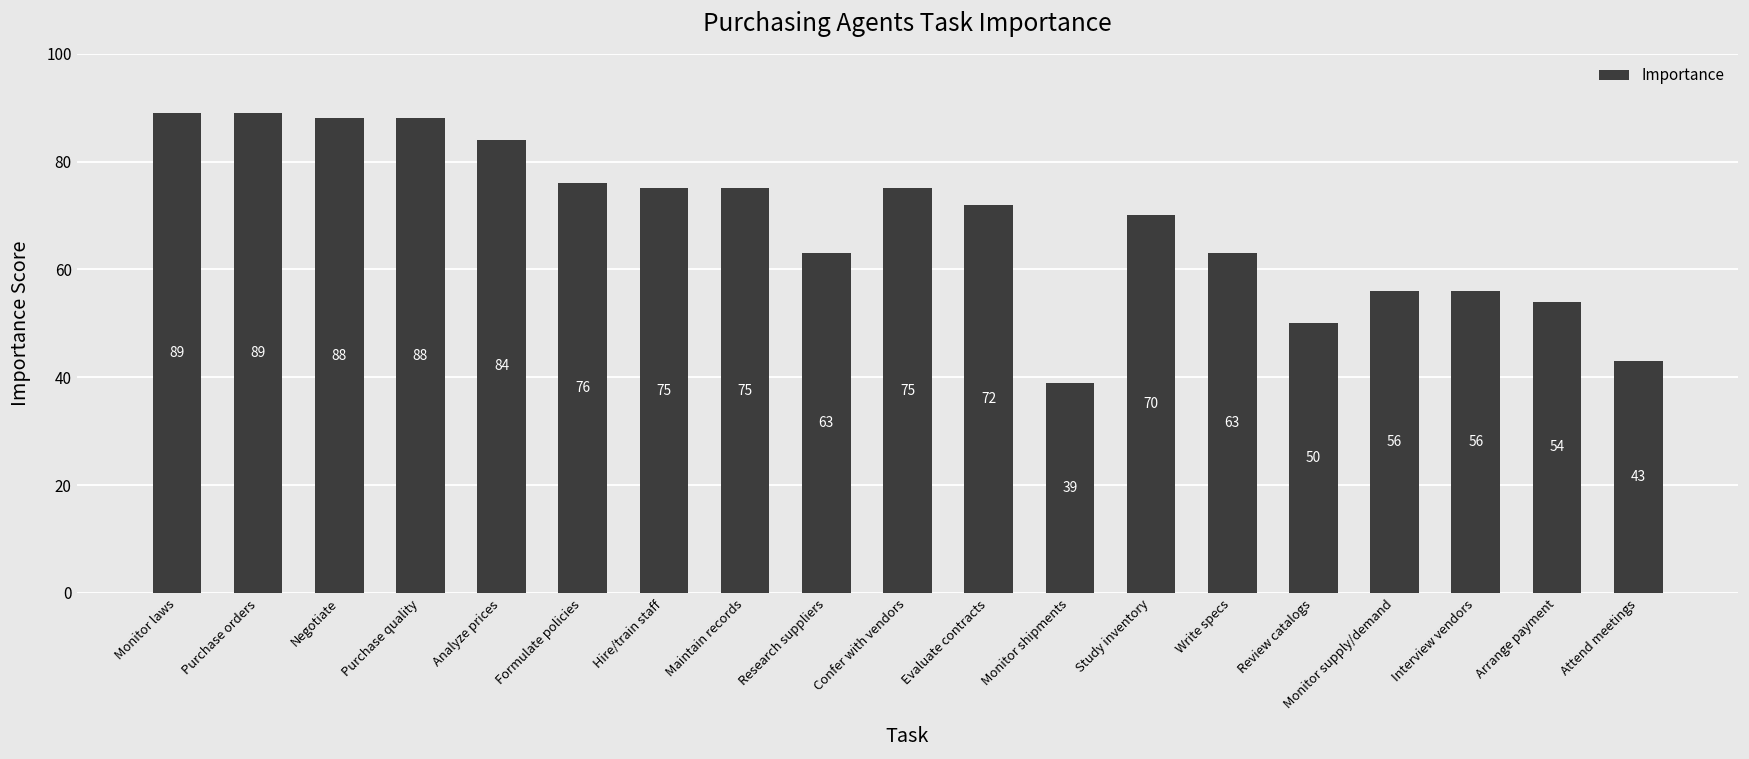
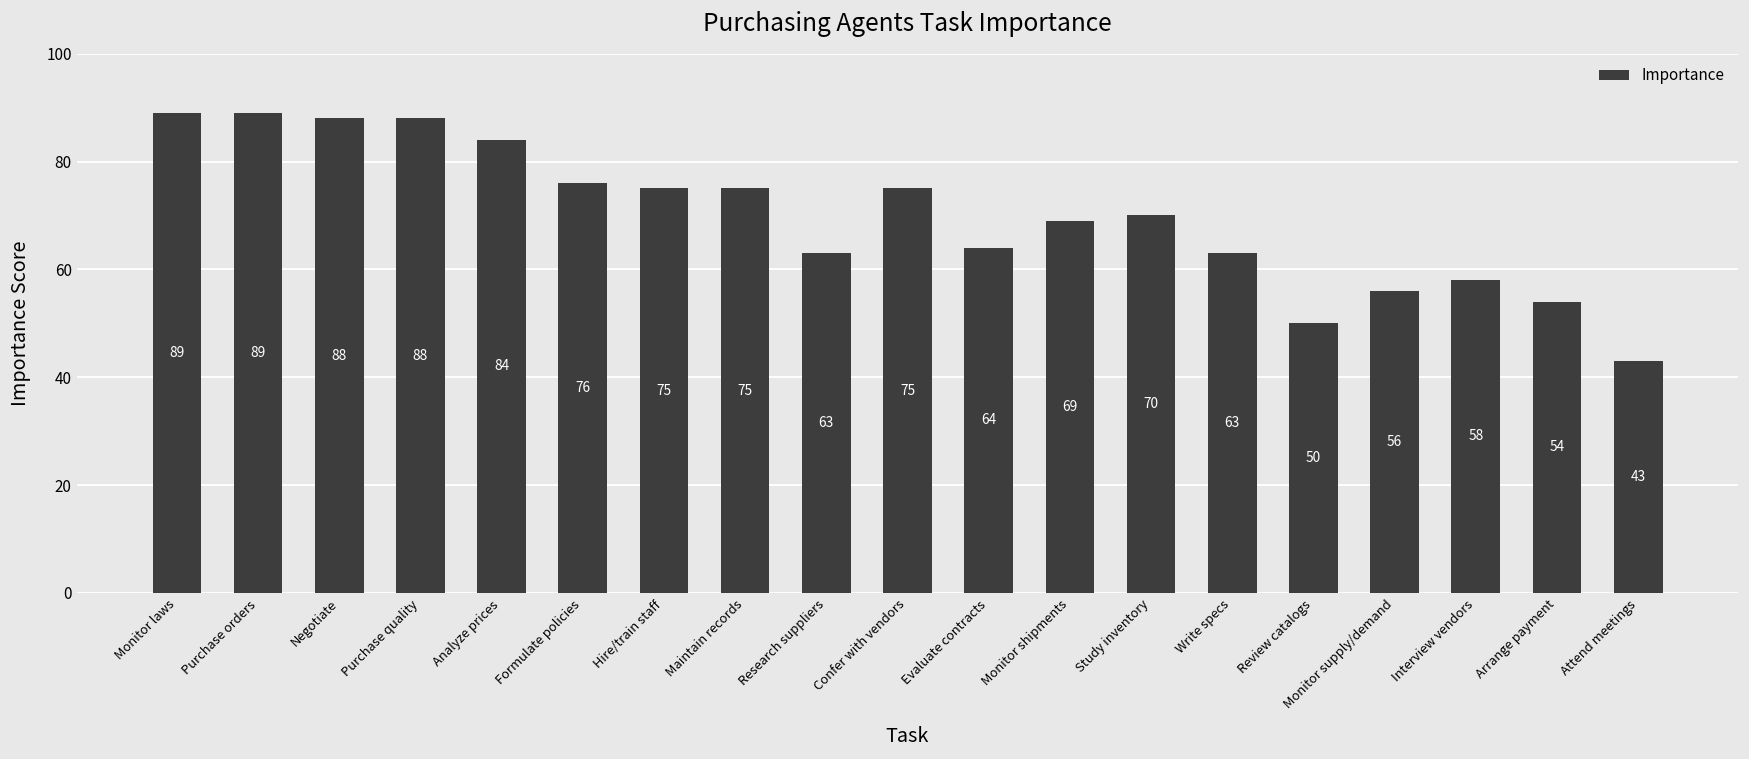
  {
    "Monitor laws": 89,
    "Purchase orders": 89,
    "Negotiate": 88,
    "Purchase quality": 88,
    "Analyze prices": 84,
    "Formulate policies": 76,
    "Hire/train staff": 75,
    "Maintain records": 75,
    "Research suppliers": 63,
    "Confer with vendors": 75,
-   "Evaluate contracts": 72,
-   "Monitor shipments": 39,
+   "Evaluate contracts": 64,
+   "Monitor shipments": 69,
    "Study inventory": 70,
    "Write specs": 63,
    "Review catalogs": 50,
    "Monitor supply/demand": 56,
-   "Interview vendors": 56,
+   "Interview vendors": 58,
    "Arrange payment": 54,
    "Attend meetings": 43
  }
